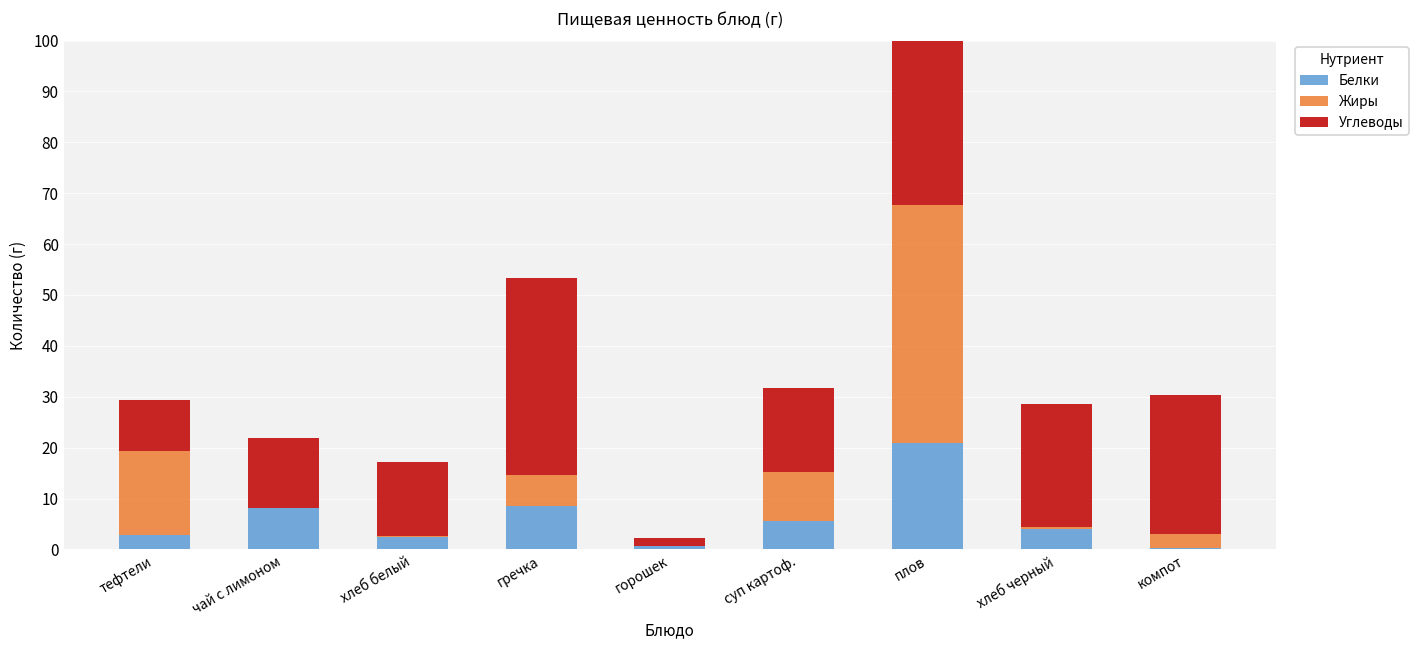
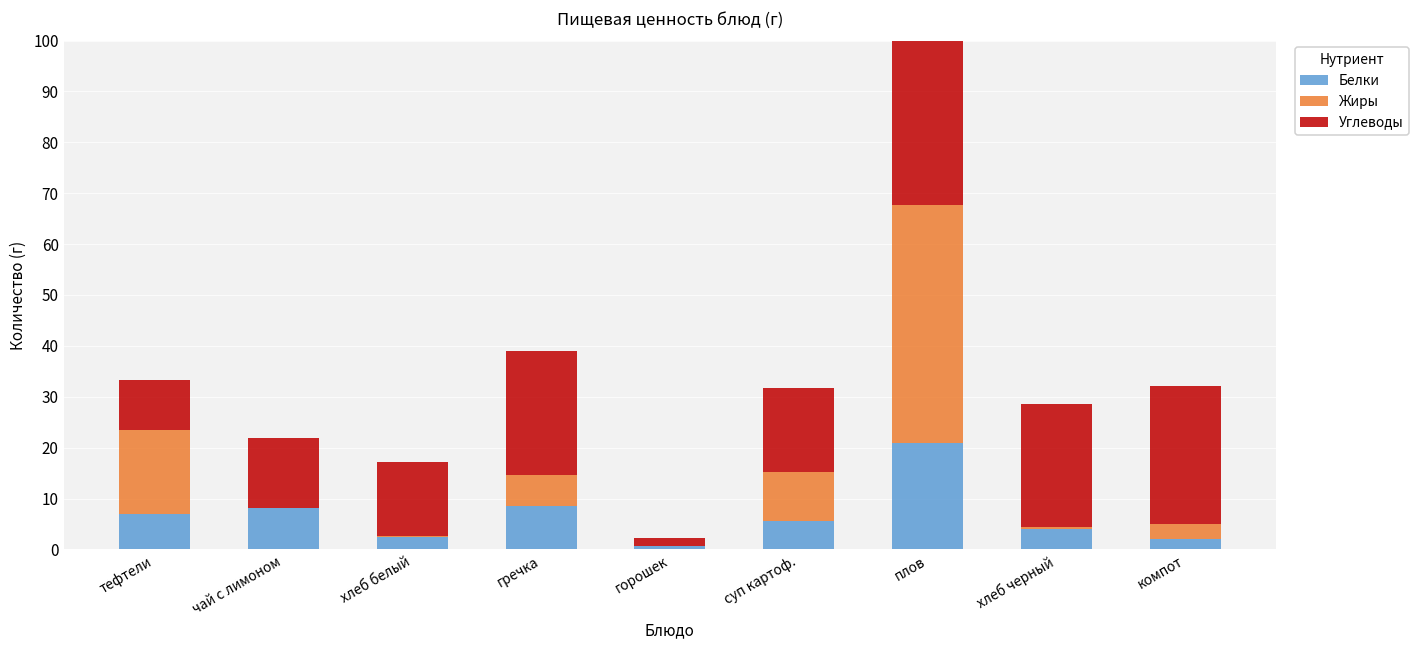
  {
    "Белки": {
-     "тефтели": 3,
+     "тефтели": 7,
      "чай с лимоном": 8,
      "хлеб белый": 2,
      "гречка": 9,
      "горошек": 1,
      "суп картоф.": 5,
      "плов": 21,
      "хлеб черный": 4,
-     "компот": 0
+     "компот": 2
    },
    "Жиры": {
      "тефтели": 16,
      "чай с лимоном": 0,
      "гречка": 6,
      "суп картоф.": 10,
      "плов": 47,
      "компот": 3
    },
    "Углеводы": {
      "тефтели": 10,
      "чай с лимоном": 14,
      "хлеб белый": 14,
-     "гречка": 39,
+     "гречка": 24,
      "горошек": 2,
      "суп картоф.": 17,
      "хлеб черный": 24,
      "компот": 27
    }
  }
